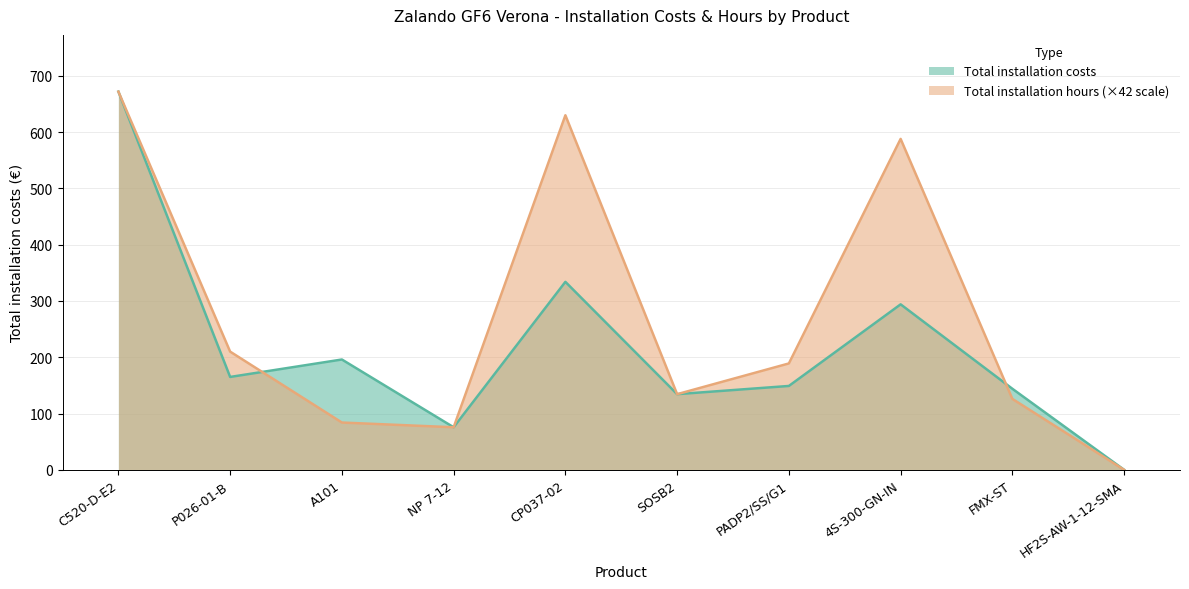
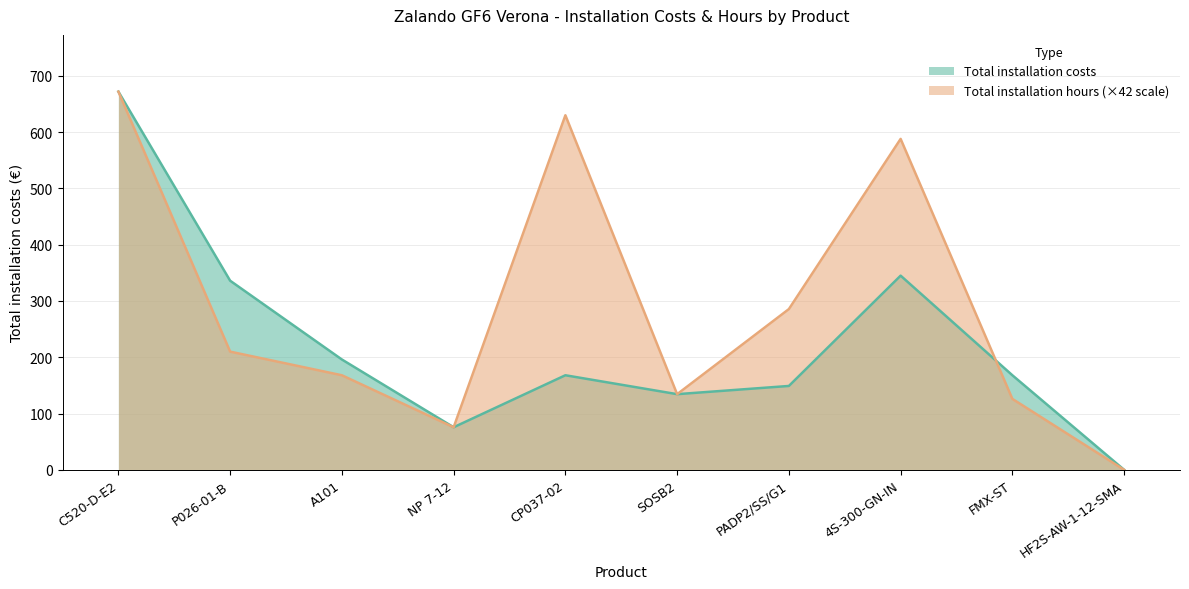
  {
    "Total installation costs": {
-     "P026-01-B": 170,
+     "P026-01-B": 340,
      "A101": 200,
-     "CP037-02": 330,
+     "CP037-02": 170,
      "PADP2/SS/G1": 150,
-     "4S-300-GN-IN": 290,
-     "FMX-ST": 140
+     "4S-300-GN-IN": 350,
+     "FMX-ST": 170
    },
    "Total installation hours (×42 scale)": {
      "P026-01-B": 210,
-     "A101": 80,
+     "A101": 170,
      "CP037-02": 630,
-     "PADP2/SS/G1": 190,
+     "PADP2/SS/G1": 290,
      "4S-300-GN-IN": 590,
      "FMX-ST": 130
    }
  }
